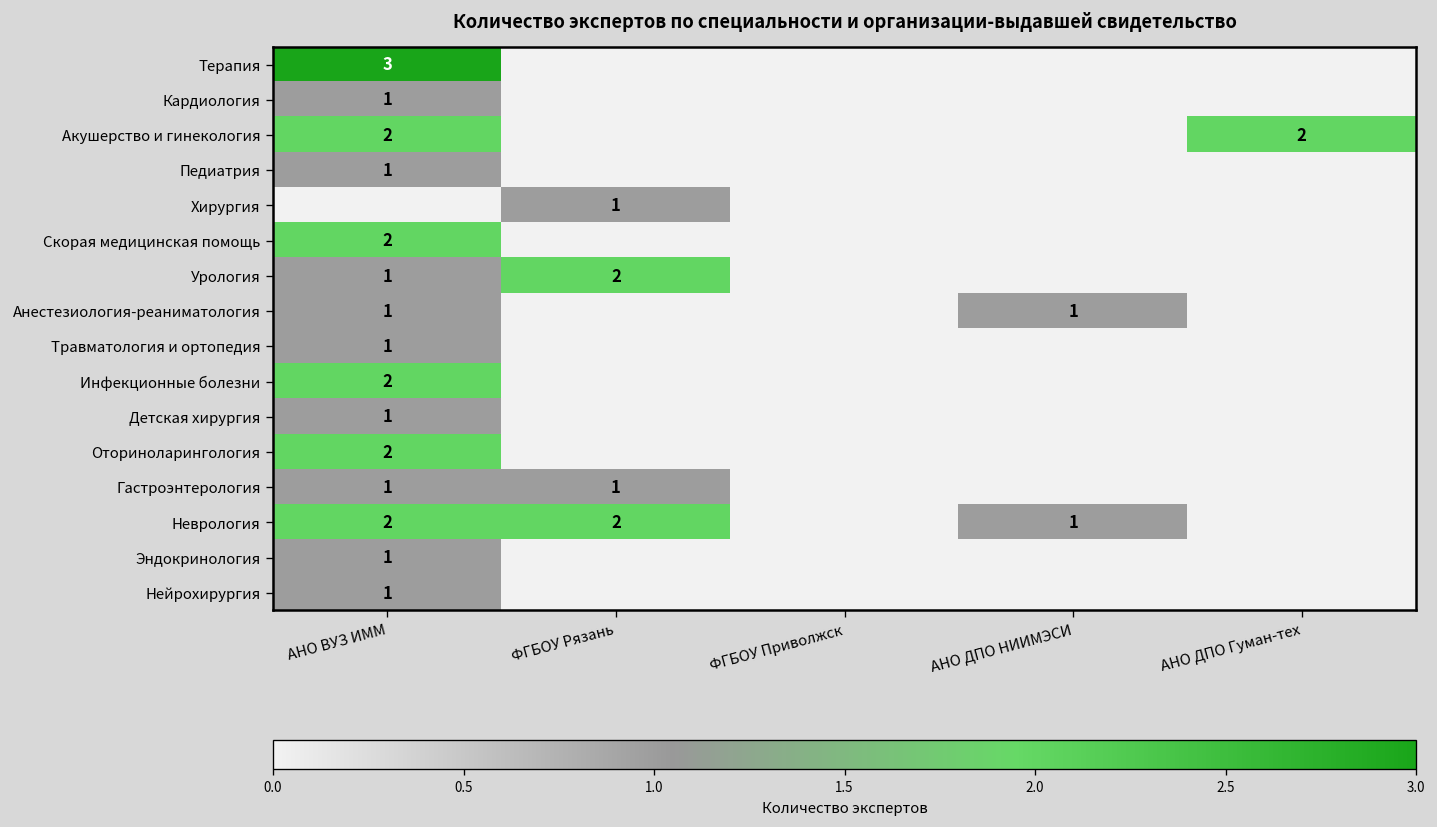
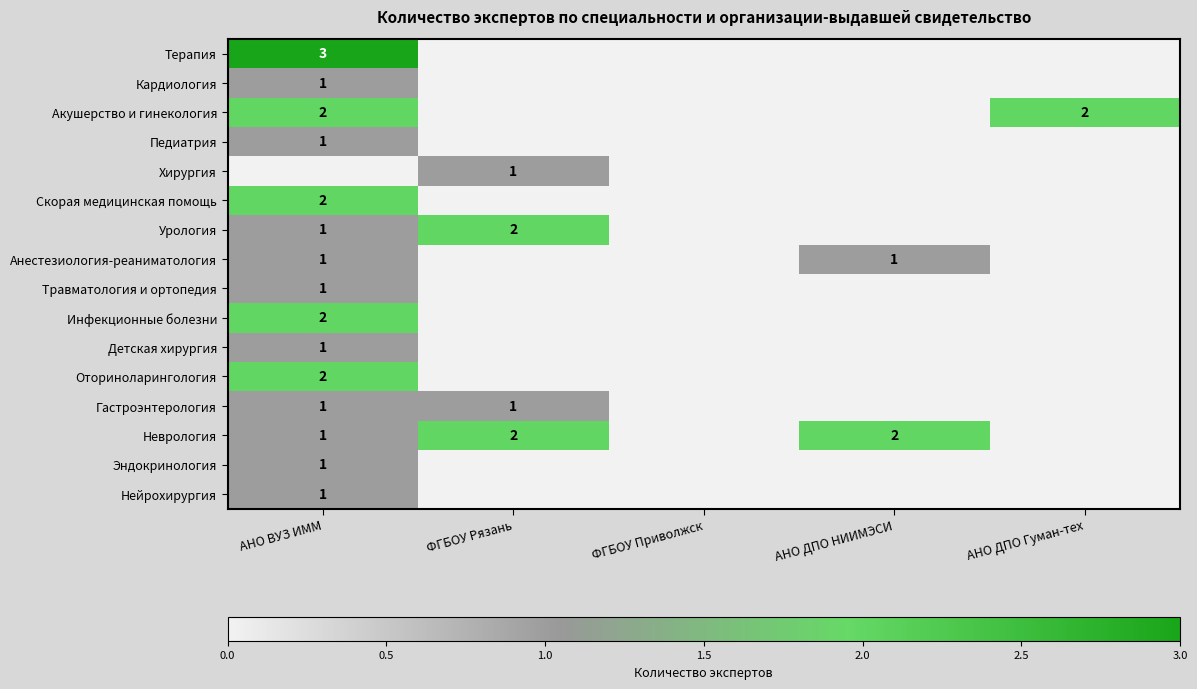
  {
    "Терапия": {
      "АНО ВУЗ ИММ": 3
    },
    "Кардиология": {
      "АНО ВУЗ ИММ": 1
    },
    "Акушерство и гинекология": {
      "АНО ВУЗ ИММ": 2,
      "АНО ДПО Гуман-тех": 2
    },
    "Педиатрия": {
      "АНО ВУЗ ИММ": 1
    },
    "Хирургия": {
      "ФГБОУ Рязань": 1
    },
    "Скорая медицинская помощь": {
      "АНО ВУЗ ИММ": 2
    },
    "Урология": {
      "АНО ВУЗ ИММ": 1,
      "ФГБОУ Рязань": 2
    },
    "Анестезиология-реаниматология": {
      "АНО ВУЗ ИММ": 1,
      "АНО ДПО НИИМЭСИ": 1
    },
    "Травматология и ортопедия": {
      "АНО ВУЗ ИММ": 1
    },
    "Инфекционные болезни": {
      "АНО ВУЗ ИММ": 2
    },
    "Детская хирургия": {
      "АНО ВУЗ ИММ": 1
    },
    "Оториноларингология": {
      "АНО ВУЗ ИММ": 2
    },
    "Гастроэнтерология": {
      "АНО ВУЗ ИММ": 1,
      "ФГБОУ Рязань": 1
    },
    "Неврология": {
-     "АНО ВУЗ ИММ": 2,
+     "АНО ВУЗ ИММ": 1,
      "ФГБОУ Рязань": 2,
-     "АНО ДПО НИИМЭСИ": 1
+     "АНО ДПО НИИМЭСИ": 2
    },
    "Эндокринология": {
      "АНО ВУЗ ИММ": 1
    },
    "Нейрохирургия": {
      "АНО ВУЗ ИММ": 1
    }
  }
